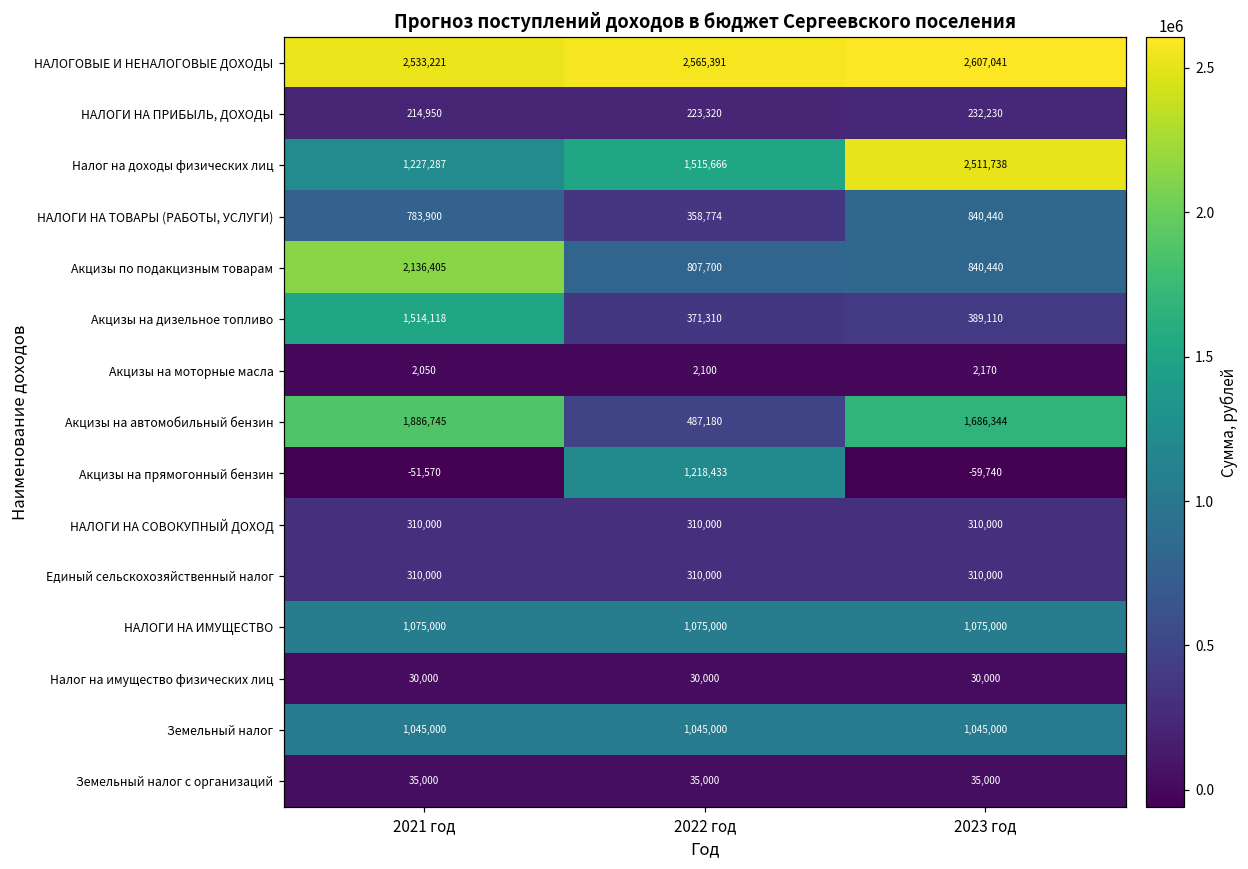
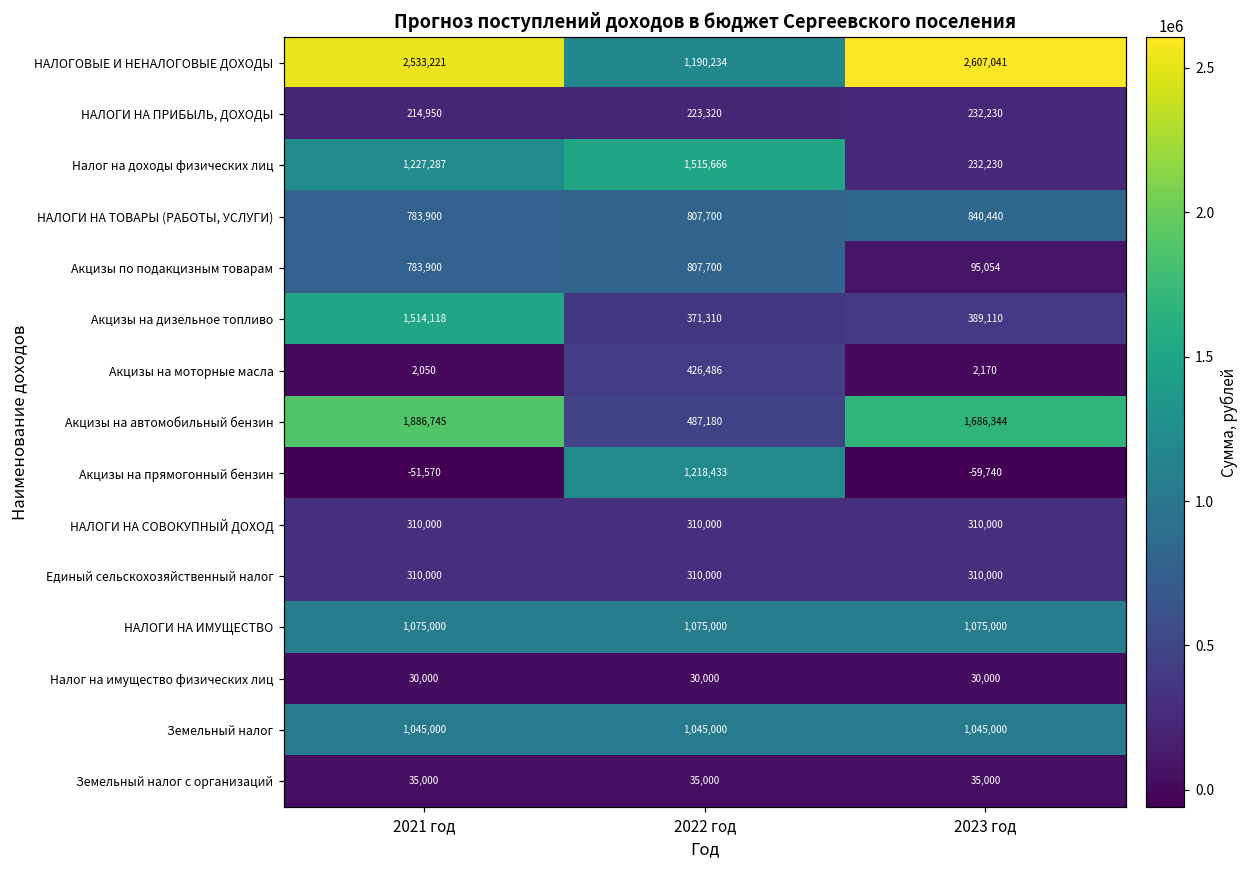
  {
    "НАЛОГОВЫЕ И НЕНАЛОГОВЫЕ ДОХОДЫ": {
      "2021 год": "2,533,221",
-     "2022 год": "2,565,391",
+     "2022 год": "1,190,234",
      "2023 год": "2,607,041"
    },
    "НАЛОГИ НА ПРИБЫЛЬ, ДОХОДЫ": {
      "2021 год": "214,950",
      "2022 год": "223,320",
      "2023 год": "232,230"
    },
    "Налог на доходы физических лиц": {
      "2021 год": "1,227,287",
      "2022 год": "1,515,666",
-     "2023 год": "2,511,738"
+     "2023 год": "232,230"
    },
    "НАЛОГИ НА ТОВАРЫ (РАБОТЫ, УСЛУГИ)": {
      "2021 год": "783,900",
-     "2022 год": "358,774",
+     "2022 год": "807,700",
      "2023 год": "840,440"
    },
    "Акцизы по подакцизным товарам": {
-     "2021 год": "2,136,405",
+     "2021 год": "783,900",
      "2022 год": "807,700",
-     "2023 год": "840,440"
+     "2023 год": "95,054"
    },
    "Акцизы на дизельное топливо": {
      "2021 год": "1,514,118",
      "2022 год": "371,310",
      "2023 год": "389,110"
    },
    "Акцизы на моторные масла": {
      "2021 год": "2,050",
-     "2022 год": "2,100",
+     "2022 год": "426,486",
      "2023 год": "2,170"
    },
    "Акцизы на автомобильный бензин": {
      "2021 год": "1,886,745",
      "2022 год": "487,180",
      "2023 год": "1,686,344"
    },
    "Акцизы на прямогонный бензин": {
      "2021 год": "-51,570",
      "2022 год": "1,218,433",
      "2023 год": "-59,740"
    },
    "НАЛОГИ НА СОВОКУПНЫЙ ДОХОД": {
      "2021 год": "310,000",
      "2022 год": "310,000",
      "2023 год": "310,000"
    },
    "Единый сельскохозяйственный налог": {
      "2021 год": "310,000",
      "2022 год": "310,000",
      "2023 год": "310,000"
    },
    "НАЛОГИ НА ИМУЩЕСТВО": {
      "2021 год": "1,075,000",
      "2022 год": "1,075,000",
      "2023 год": "1,075,000"
    },
    "Налог на имущество физических лиц": {
      "2021 год": "30,000",
      "2022 год": "30,000",
      "2023 год": "30,000"
    },
    "Земельный налог": {
      "2021 год": "1,045,000",
      "2022 год": "1,045,000",
      "2023 год": "1,045,000"
    },
    "Земельный налог с организаций": {
      "2021 год": "35,000",
      "2022 год": "35,000",
      "2023 год": "35,000"
    }
  }
